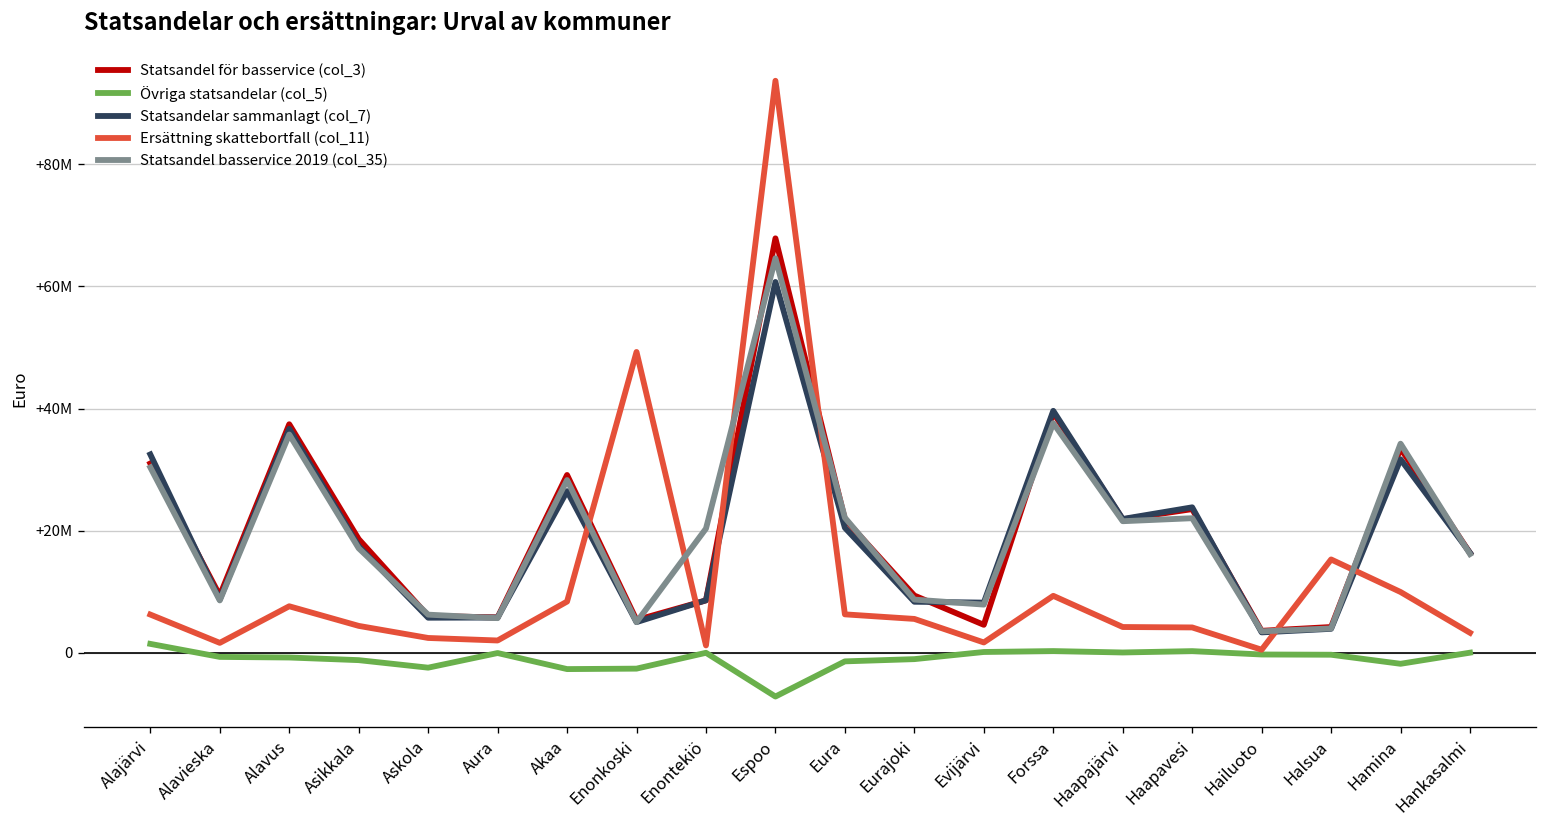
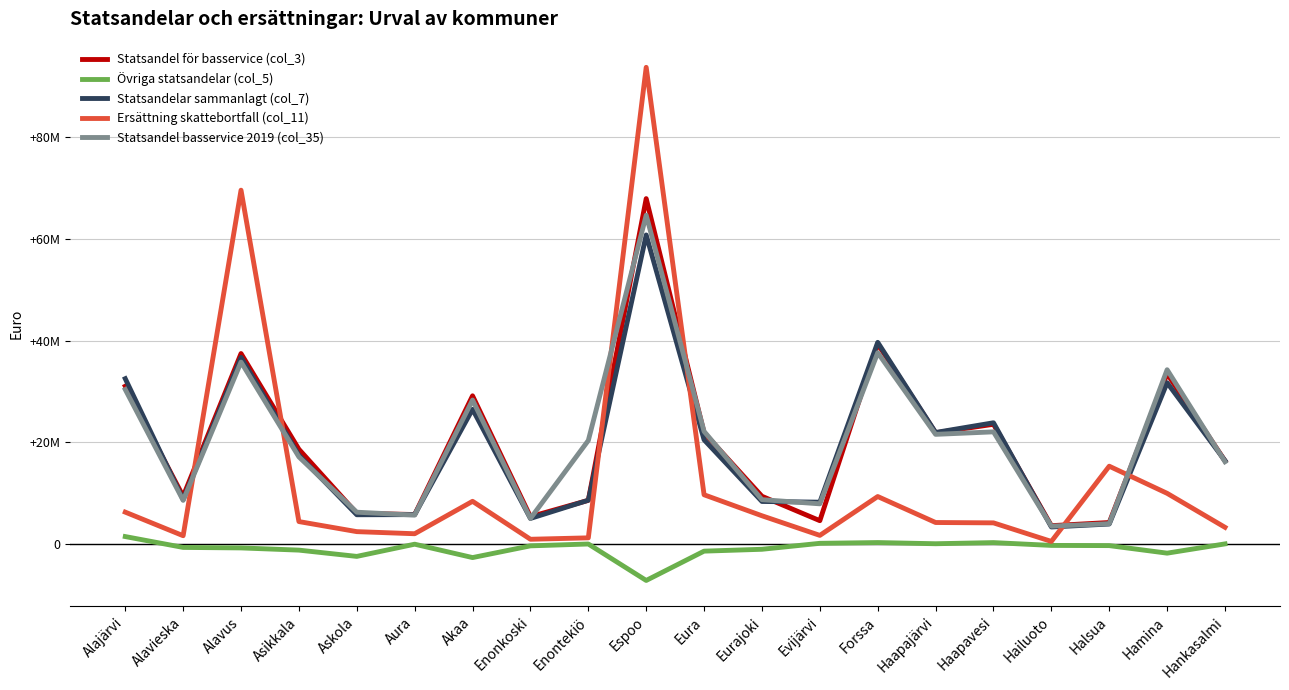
  {
    "Statsandel för basservice (col_3)": {
      "Alajärvi": "+31000000",
      "Alavieska": "+9000000",
      "Alavus": "+37000000",
      "Asikkala": "+19000000",
      "Akaa": "+29000000",
      "Espoo": "+68000000",
      "Eurajoki": "+9000000",
      "Evijärvi": "+5000000",
      "Hamina": "+33000000"
    },
    "Övriga statsandelar (col_5)": {
      "Alajärvi": "+1000000",
      "Alavieska": "+-1000000",
      "Alavus": "+-1000000",
      "Asikkala": "+-1000000",
      "Askola": "+-2000000",
      "Aura": "+0",
      "Akaa": "+-3000000",
-     "Enonkoski": "+-3000000",
+     "Enonkoski": "+0",
      "Enontekiö": "+0",
      "Espoo": "+-7000000",
      "Eura": "+-1000000",
      "Eurajoki": "+-1000000",
      "Evijärvi": "+0",
      "Forssa": "+0",
      "Haapajärvi": "+0",
      "Haapavesi": "+0",
      "Hailuoto": "+0",
      "Halsua": "+0",
      "Hamina": "+-2000000",
      "Hankasalmi": "+0"
    },
    "Statsandelar sammanlagt (col_7)": {
      "Alajärvi": "+32000000",
      "Alavus": "+37000000",
      "Akaa": "+26000000",
      "Espoo": "+61000000",
      "Eura": "+20000000",
      "Hamina": "+32000000"
    },
    "Ersättning skattebortfall (col_11)": {
      "Alajärvi": "+6000000",
      "Alavieska": "+2000000",
-     "Alavus": "+8000000",
+     "Alavus": "+70000000",
      "Asikkala": "+4000000",
      "Askola": "+2000000",
      "Aura": "+2000000",
      "Akaa": "+8000000",
-     "Enonkoski": "+49000000",
+     "Enonkoski": "+1000000",
      "Enontekiö": "+1000000",
      "Espoo": "+94000000",
-     "Eura": "+6000000",
+     "Eura": "+10000000",
      "Eurajoki": "+6000000",
      "Evijärvi": "+2000000",
      "Forssa": "+9000000",
      "Haapajärvi": "+4000000",
      "Haapavesi": "+4000000",
      "Hailuoto": "+1000000",
      "Halsua": "+15000000",
      "Hamina": "+10000000",
      "Hankasalmi": "+3000000"
    },
    "Statsandel basservice 2019 (col_35)": {
      "Alajärvi": "+30000000",
      "Alavus": "+36000000",
      "Akaa": "+28000000",
      "Enontekiö": "+20000000",
      "Espoo": "+65000000",
      "Forssa": "+38000000",
      "Haapavesi": "+22000000",
      "Hamina": "+34000000"
    }
  }
